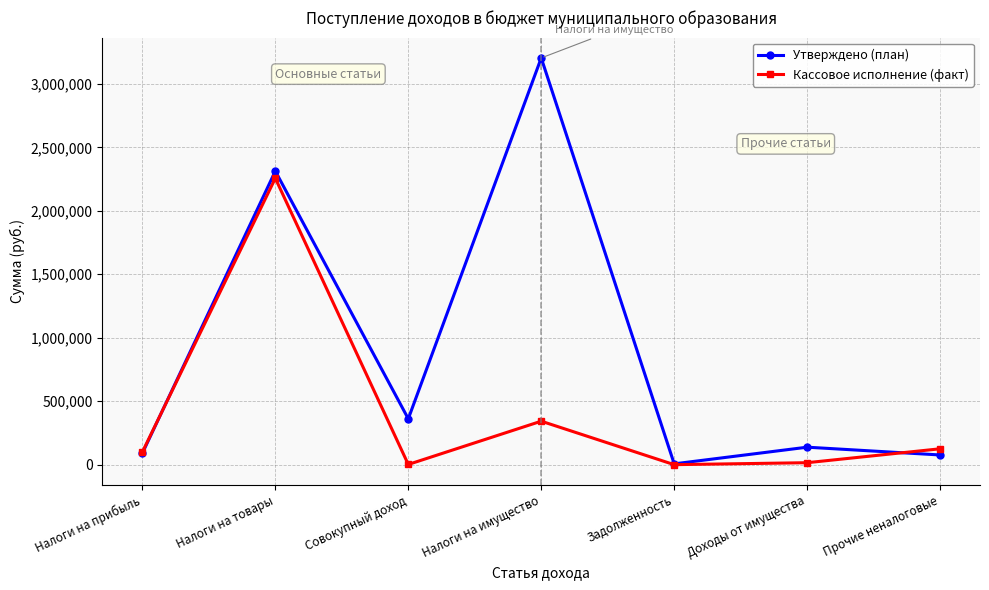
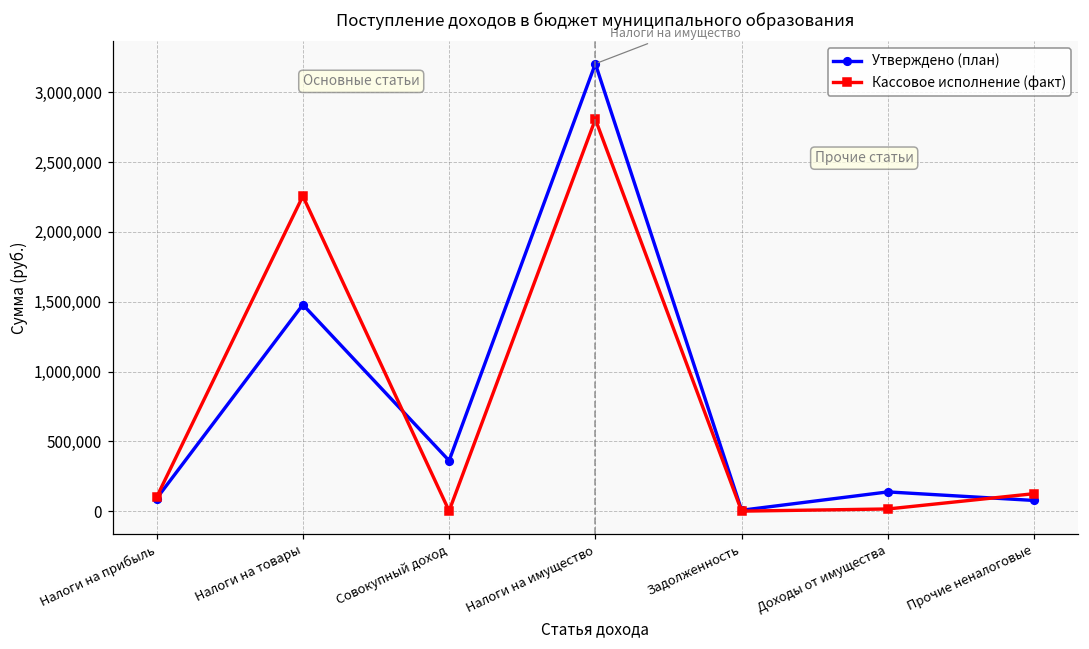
  {
    "Утверждено (план)": {
-     "Налоги на товары": "2,310,000",
+     "Налоги на товары": "1,480,000",
      "Совокупный доход": "360,000",
      "Налоги на имущество": "3,210,000",
      "Доходы от имущества": "140,000",
      "Прочие неналоговые": "80,000"
    },
    "Кассовое исполнение (факт)": {
      "Налоги на товары": "2,260,000",
      "Совокупный доход": "0",
-     "Налоги на имущество": "340,000",
+     "Налоги на имущество": "2,810,000",
      "Доходы от имущества": "20,000",
      "Прочие неналоговые": "120,000"
    }
  }
